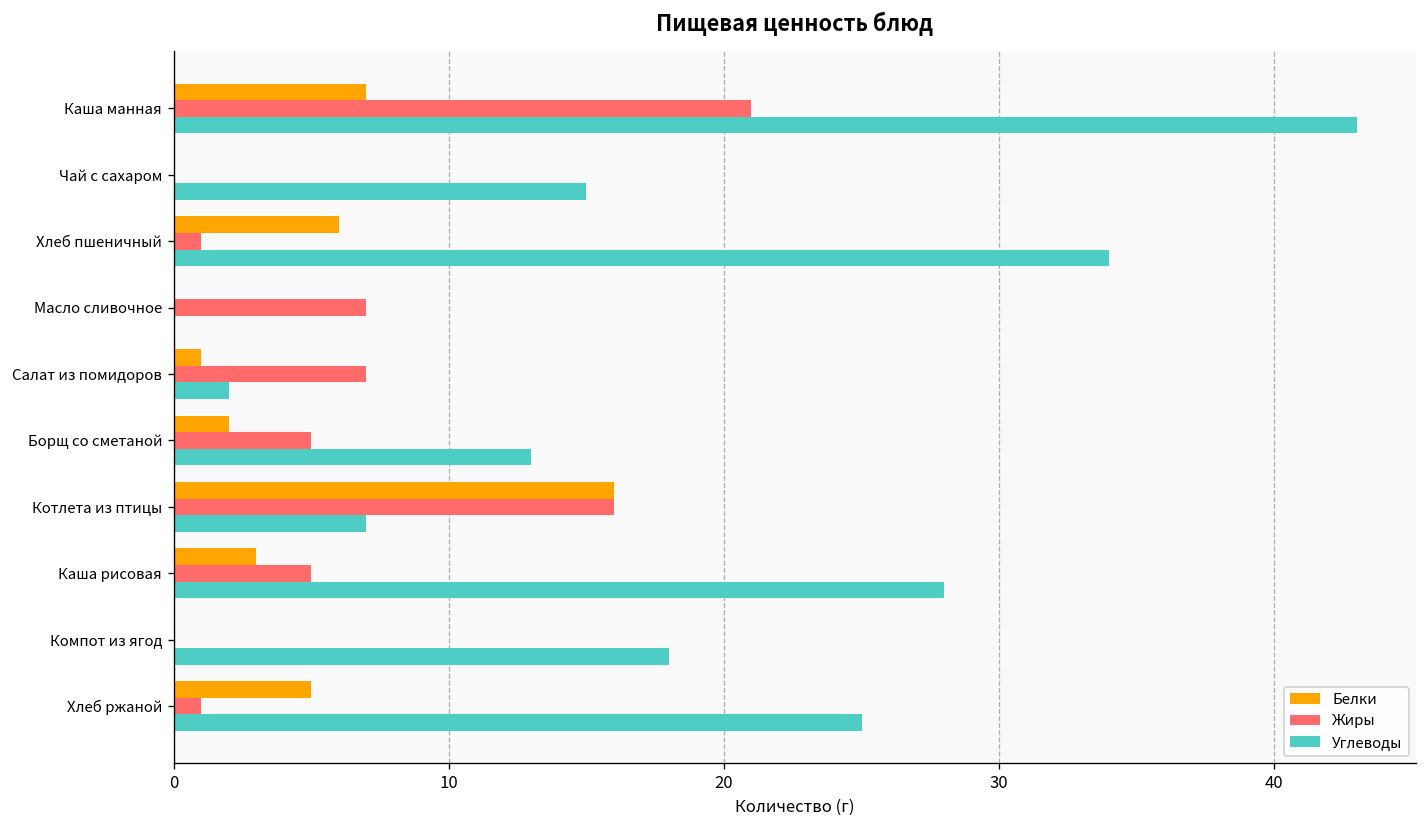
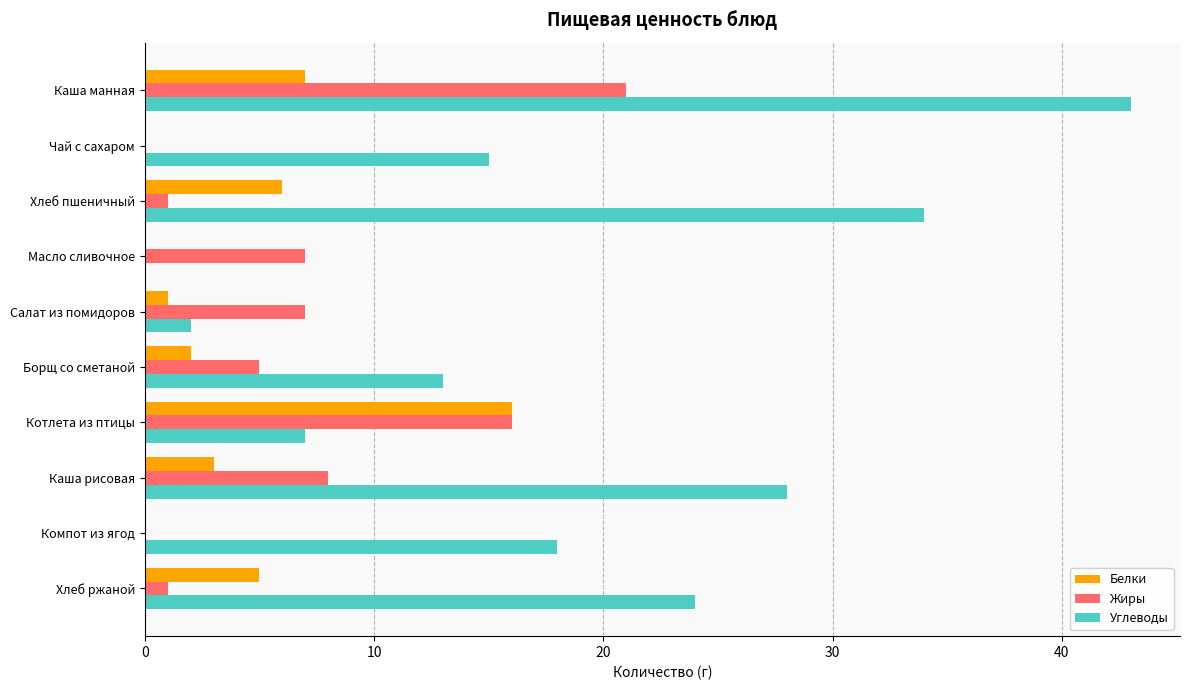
  {
    "Белки": {
      "Каша манная": 7,
      "Чай с сахаром": 0,
      "Хлеб пшеничный": 6,
      "Масло сливочное": 0,
      "Салат из помидоров": 1,
      "Борщ со сметаной": 2,
      "Котлета из птицы": 16,
      "Каша рисовая": 3,
      "Компот из ягод": 0,
      "Хлеб ржаной": 5
    },
    "Жиры": {
      "Каша манная": 21,
      "Чай с сахаром": 0,
      "Хлеб пшеничный": 1,
      "Масло сливочное": 7,
      "Салат из помидоров": 7,
      "Борщ со сметаной": 5,
      "Котлета из птицы": 16,
-     "Каша рисовая": 5,
+     "Каша рисовая": 8,
      "Компот из ягод": 0,
      "Хлеб ржаной": 1
    },
    "Углеводы": {
      "Каша манная": 43,
      "Чай с сахаром": 15,
      "Хлеб пшеничный": 34,
      "Масло сливочное": 0,
      "Салат из помидоров": 2,
      "Борщ со сметаной": 13,
      "Котлета из птицы": 7,
      "Каша рисовая": 28,
      "Компот из ягод": 18,
-     "Хлеб ржаной": 25
+     "Хлеб ржаной": 24
    }
  }
